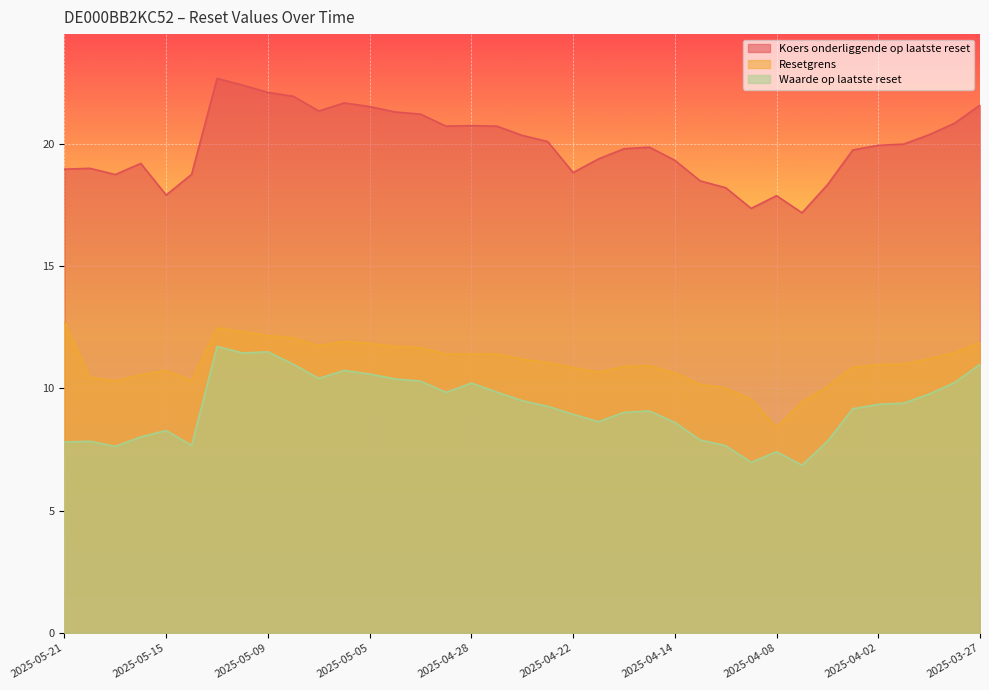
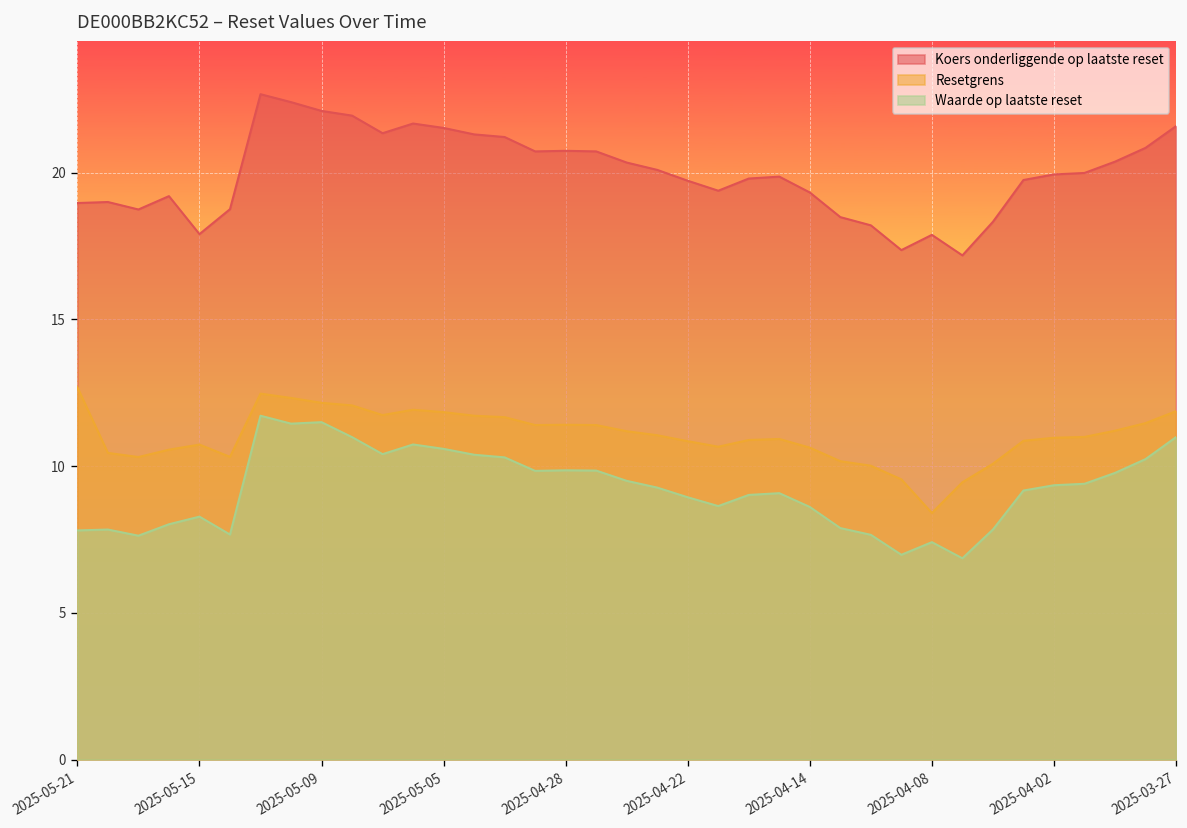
  {
    "Koers onderliggende op laatste reset": {
      "2025-05-21": 19.0,
      "2025-05-15": 17.9,
      "2025-05-09": 22.1,
      "2025-05-05": 21.5,
      "2025-04-28": 20.8,
-     "2025-04-22": 18.8,
+     "2025-04-22": 19.7,
      "2025-04-14": 19.3,
      "2025-04-08": 17.9,
      "2025-04-02": 19.9,
      "2025-03-27": 21.6
    },
    "Resetgrens": {
      "2025-05-21": 12.7,
      "2025-05-15": 10.7,
      "2025-05-09": 12.2,
      "2025-05-05": 11.8,
      "2025-04-28": 11.4,
      "2025-04-22": 10.9,
      "2025-04-14": 10.6,
      "2025-04-08": 8.4,
      "2025-04-02": 11.0,
      "2025-03-27": 11.9
    },
    "Waarde op laatste reset": {
      "2025-05-21": 7.8,
      "2025-05-15": 8.3,
      "2025-05-09": 11.5,
      "2025-05-05": 10.6,
-     "2025-04-28": 10.2,
+     "2025-04-28": 9.9,
      "2025-04-22": 8.9,
      "2025-04-14": 8.6,
      "2025-04-08": 7.4,
      "2025-04-02": 9.4,
      "2025-03-27": 11.0
    }
  }
